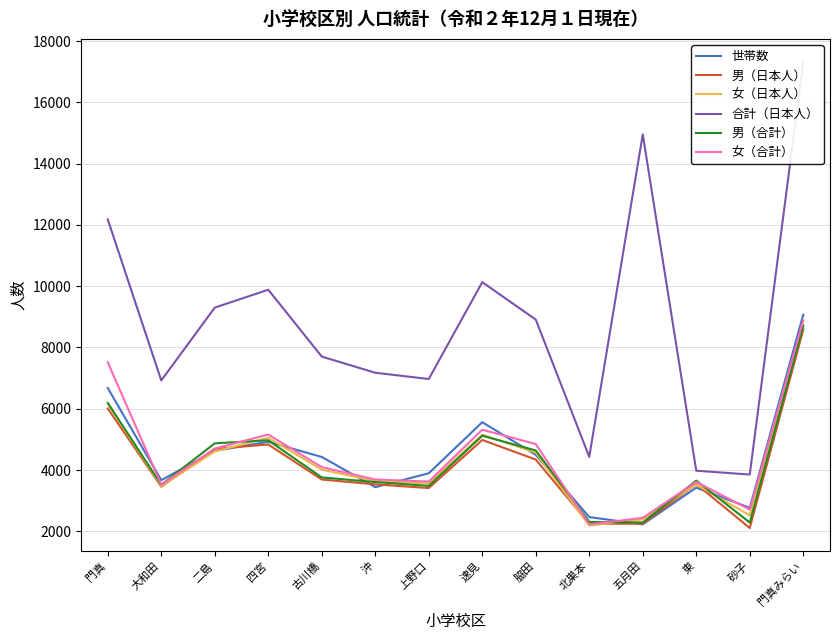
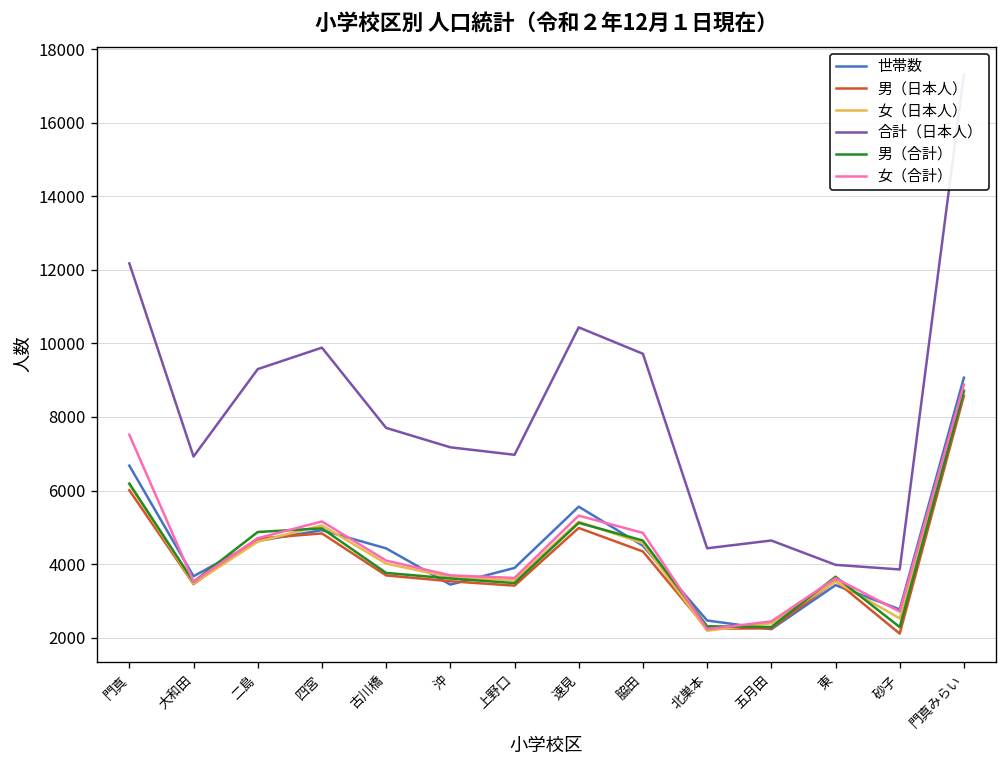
  {
    "世帯数": {
      "門真": 6700,
      "大和田": 3700,
      "古川橋": 4400,
      "沖": 3400,
      "上野口": 3900,
      "速見": 5600,
      "北巣本": 2500,
      "東": 3400,
      "門真みらい": 9100
    },
    "男（日本人）": {
      "門真": 6000,
      "四宮": 4800,
      "速見": 5000,
      "脇田": 4300,
      "砂子": 2100,
      "門真みらい": 8600
    },
    "女（日本人）": {
      "古川橋": 4000,
      "砂子": 2500
    },
    "合計（日本人）": {
      "門真": 12200,
      "大和田": 6900,
      "二島": 9300,
      "四宮": 9900,
      "古川橋": 7700,
      "沖": 7200,
      "上野口": 7000,
-     "速見": 10100,
-     "脇田": 8900,
+     "速見": 10400,
+     "脇田": 9700,
      "北巣本": 4400,
-     "五月田": 15000,
+     "五月田": 4600,
      "東": 4000,
      "砂子": 3900
    },
    "男（合計）": {
      "二島": 4900,
      "砂子": 2300
    },
    "女（合計）": {
      "門真": 7500,
      "四宮": 5200,
      "古川橋": 4100,
      "速見": 5300,
      "脇田": 4800,
      "門真みらい": 8900
    }
  }
